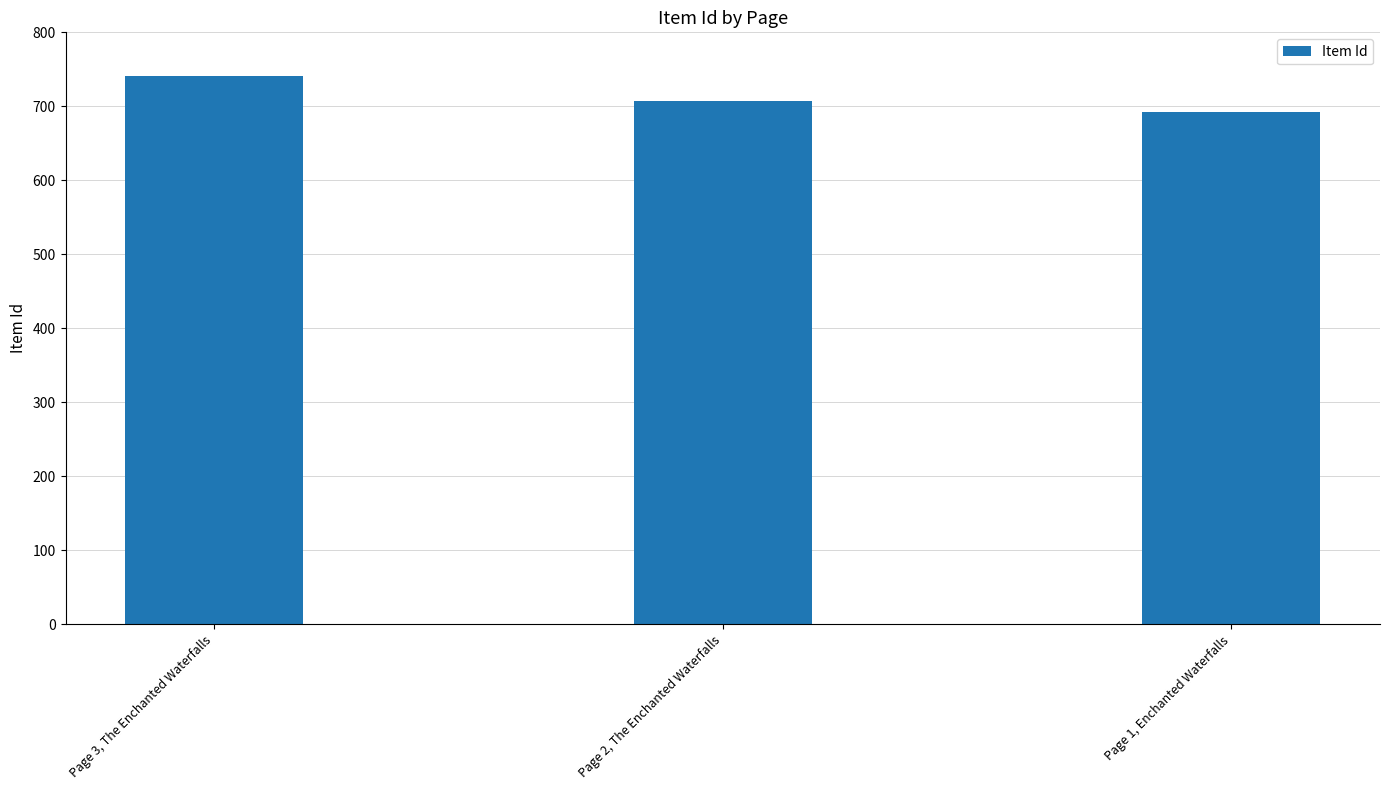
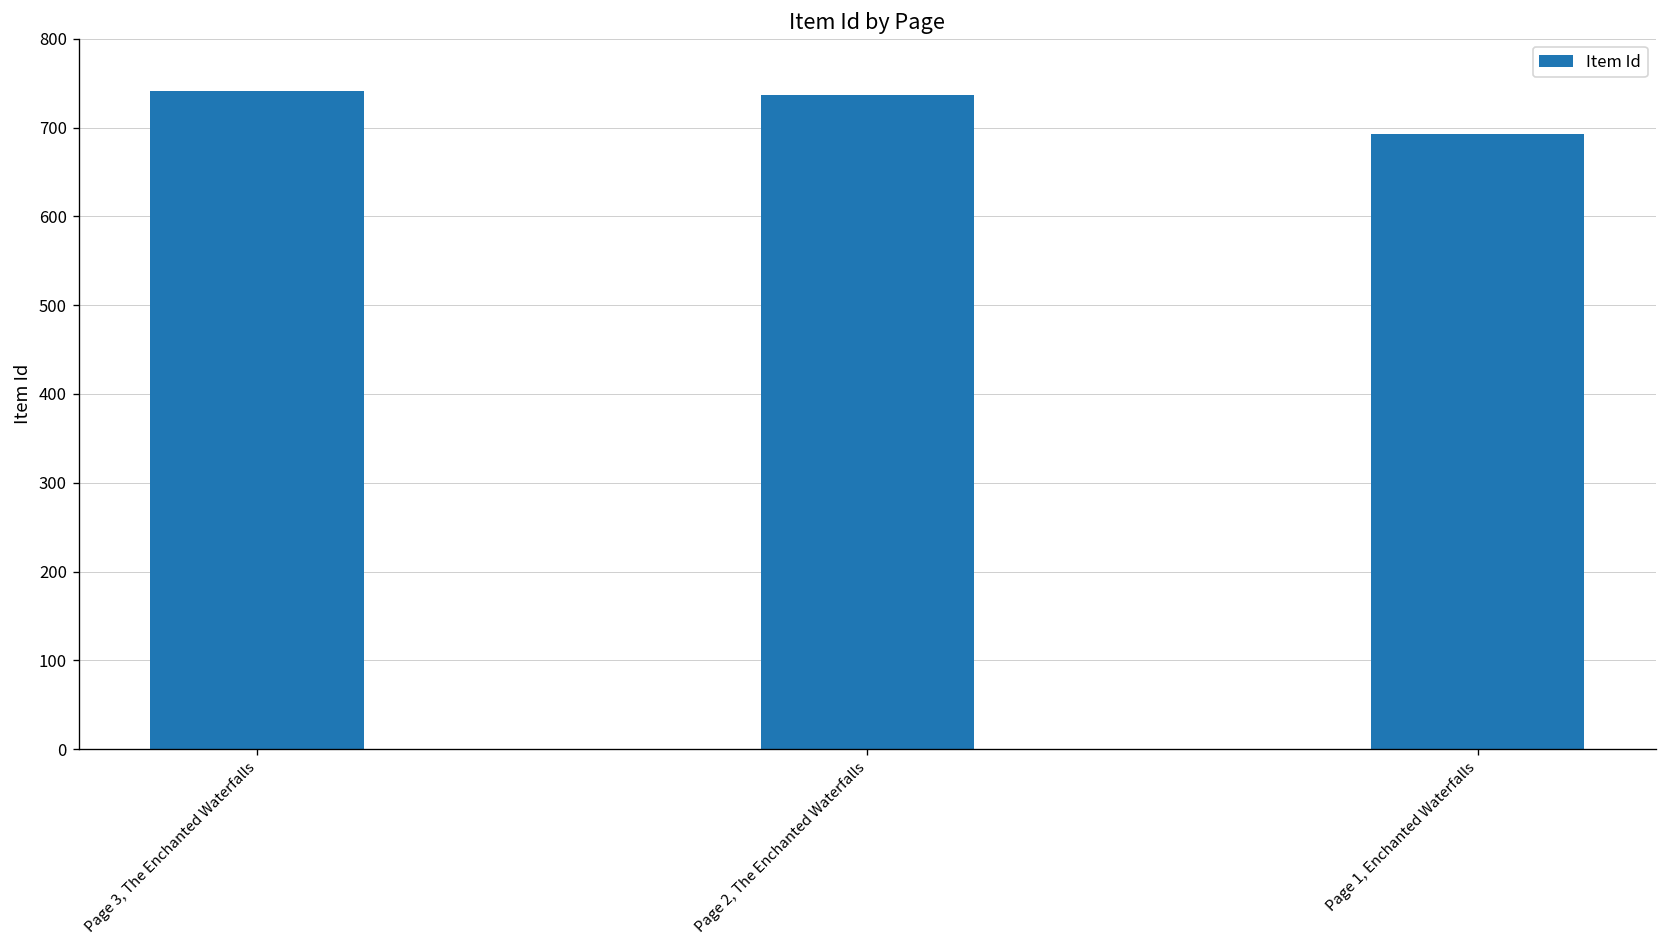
  {
    "Page 3, The Enchanted Waterfalls": 740,
-   "Page 2, The Enchanted Waterfalls": 710,
+   "Page 2, The Enchanted Waterfalls": 740,
    "Page 1, Enchanted Waterfalls": 690
  }
